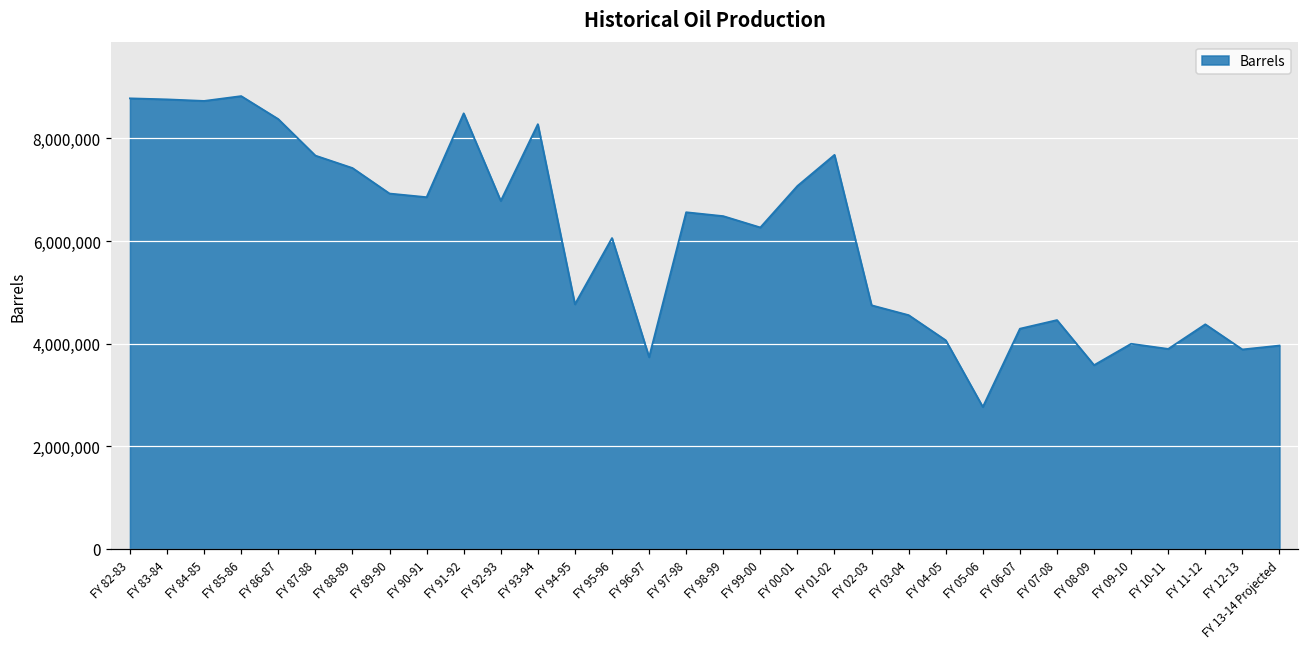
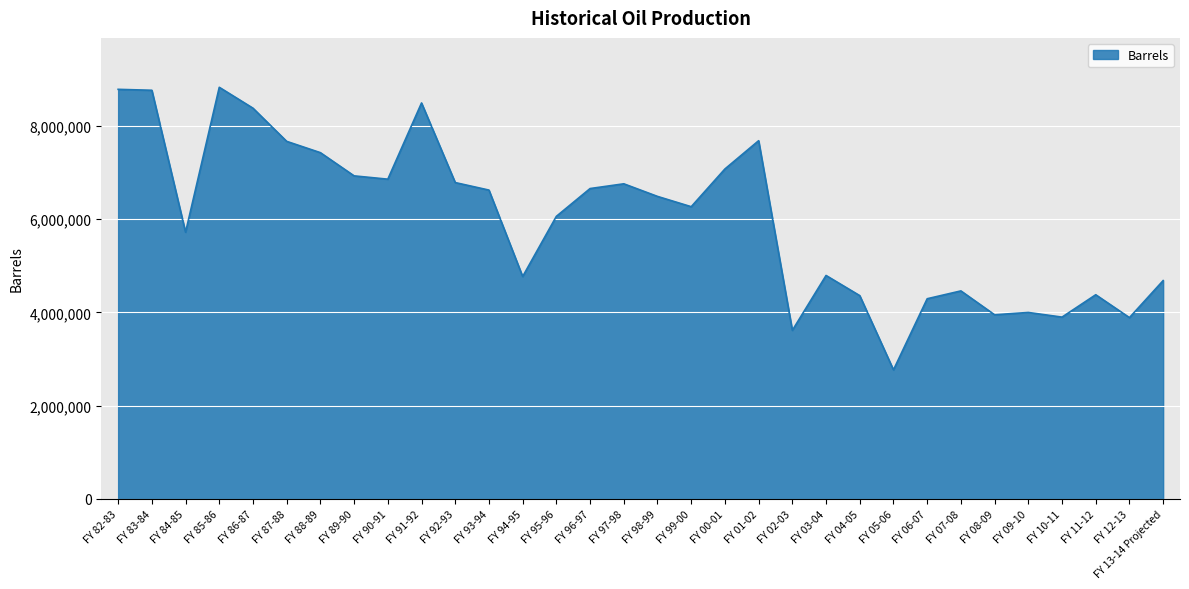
  {
    "FY 82-83": "8,800,000",
    "FY 83-84": "8,800,000",
-   "FY 84-85": "8,700,000",
+   "FY 84-85": "5,700,000",
    "FY 85-86": "8,800,000",
    "FY 86-87": "8,400,000",
    "FY 87-88": "7,700,000",
    "FY 88-89": "7,400,000",
    "FY 89-90": "6,900,000",
    "FY 90-91": "6,900,000",
    "FY 91-92": "8,500,000",
    "FY 92-93": "6,800,000",
-   "FY 93-94": "8,300,000",
+   "FY 93-94": "6,600,000",
    "FY 94-95": "4,800,000",
    "FY 95-96": "6,100,000",
-   "FY 96-97": "3,700,000",
-   "FY 97-98": "6,600,000",
+   "FY 96-97": "6,700,000",
+   "FY 97-98": "6,800,000",
    "FY 98-99": "6,500,000",
    "FY 99-00": "6,300,000",
    "FY 00-01": "7,100,000",
    "FY 01-02": "7,700,000",
-   "FY 02-03": "4,700,000",
-   "FY 03-04": "4,600,000",
-   "FY 04-05": "4,100,000",
+   "FY 02-03": "3,600,000",
+   "FY 03-04": "4,800,000",
+   "FY 04-05": "4,400,000",
    "FY 05-06": "2,800,000",
    "FY 06-07": "4,300,000",
    "FY 07-08": "4,500,000",
-   "FY 08-09": "3,600,000",
+   "FY 08-09": "3,900,000",
    "FY 09-10": "4,000,000",
    "FY 10-11": "3,900,000",
    "FY 11-12": "4,400,000",
    "FY 12-13": "3,900,000",
-   "FY 13-14 Projected": "4,000,000"
+   "FY 13-14 Projected": "4,700,000"
  }
